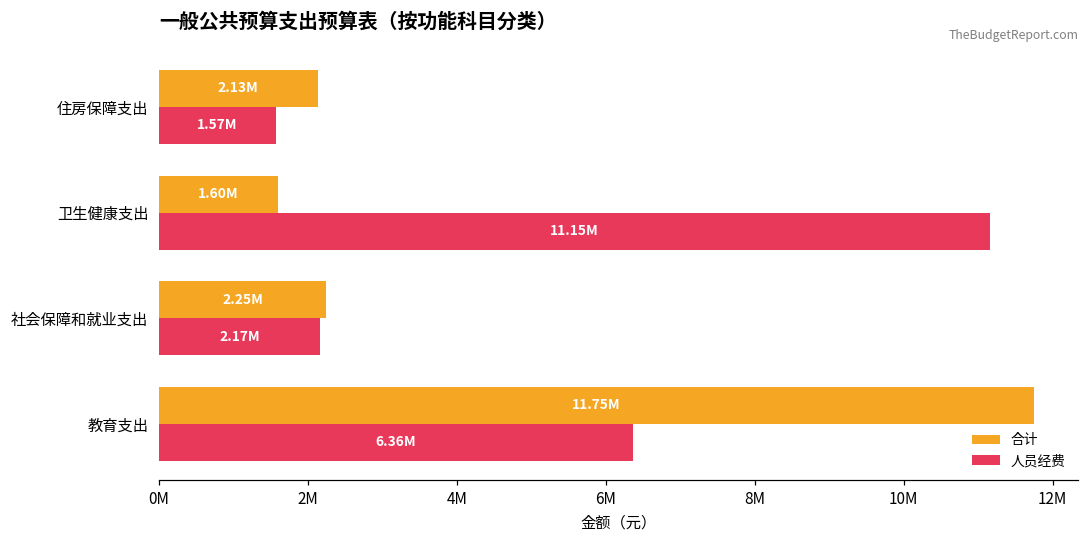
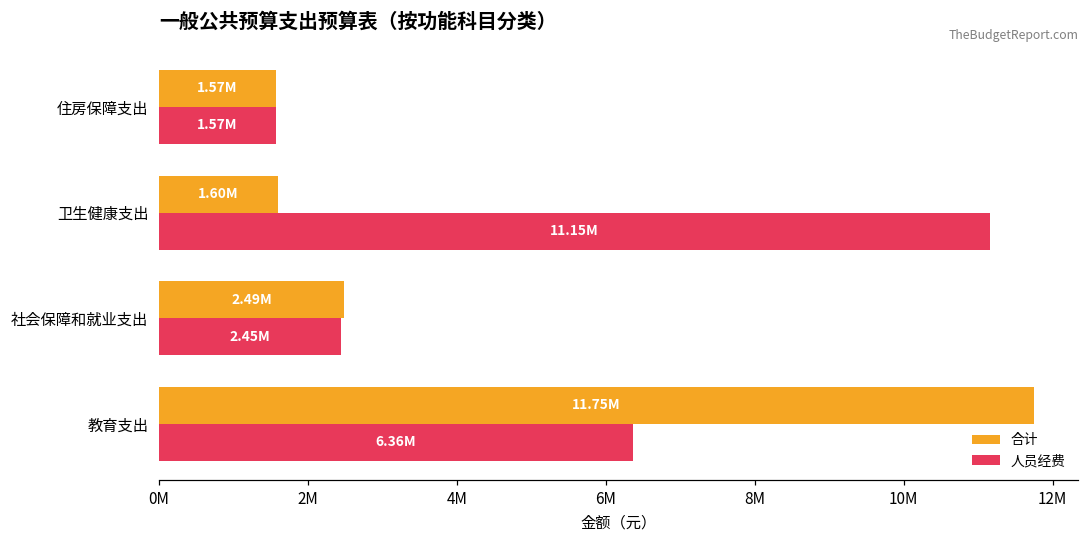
  {
    "合计": {
-     "住房保障支出": "2.13M",
+     "住房保障支出": "1.57M",
      "卫生健康支出": "1.60M",
-     "社会保障和就业支出": "2.25M",
+     "社会保障和就业支出": "2.49M",
      "教育支出": "11.75M"
    },
    "人员经费": {
      "住房保障支出": "1.57M",
      "卫生健康支出": "11.15M",
-     "社会保障和就业支出": "2.17M",
+     "社会保障和就业支出": "2.45M",
      "教育支出": "6.36M"
    }
  }
